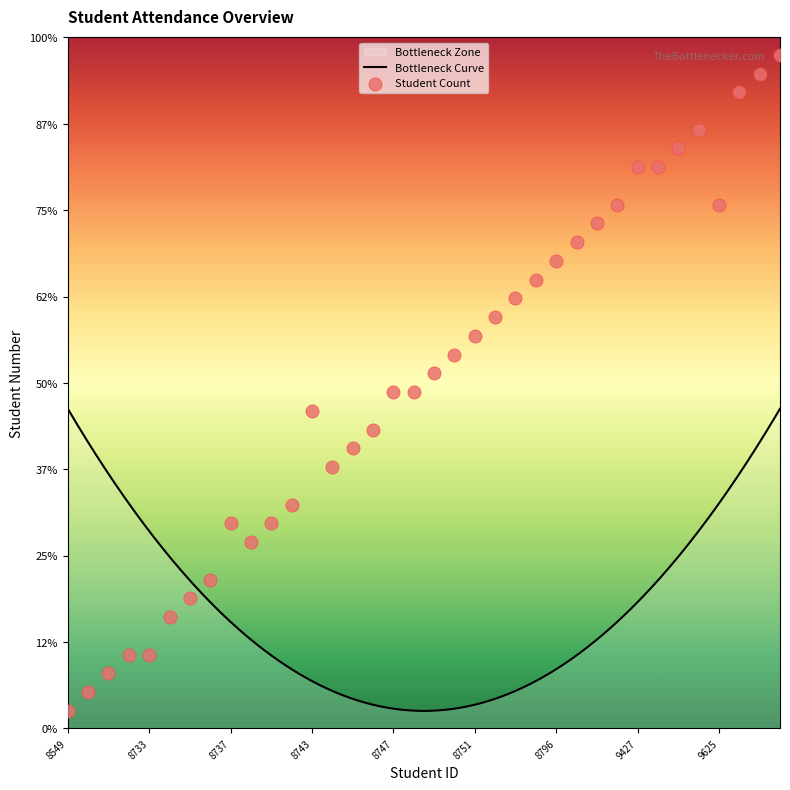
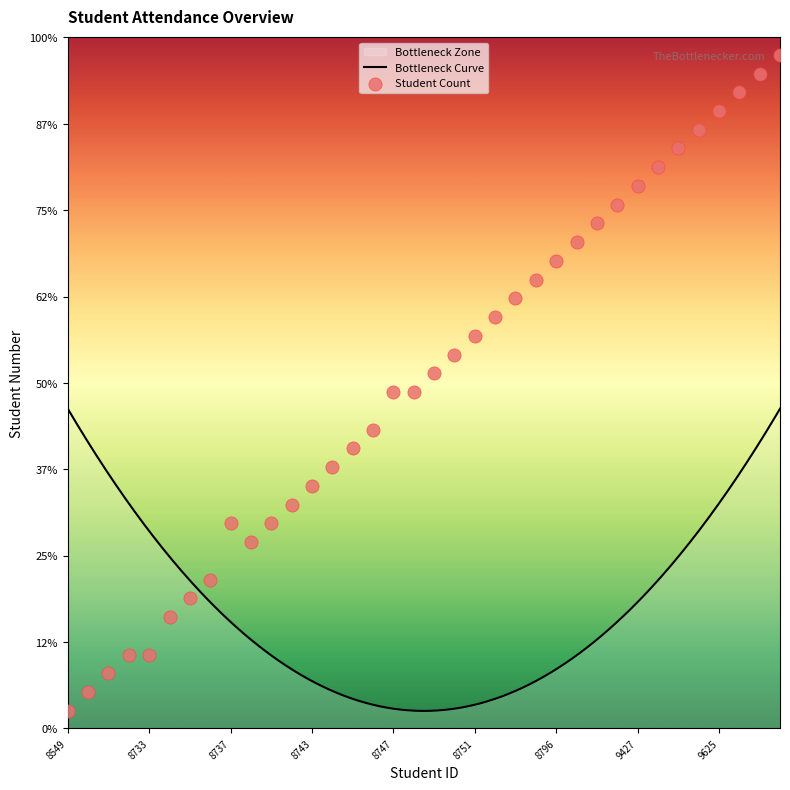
  {
    "Bottleneck Zone": {
      "8549": "46%"
    },
    "Student Count": {
-     "8743": "46%",
-     "9427": "81%",
-     "9625": "76%"
+     "8743": "35%",
+     "9427": "79%",
+     "9625": "89%"
    }
  }
